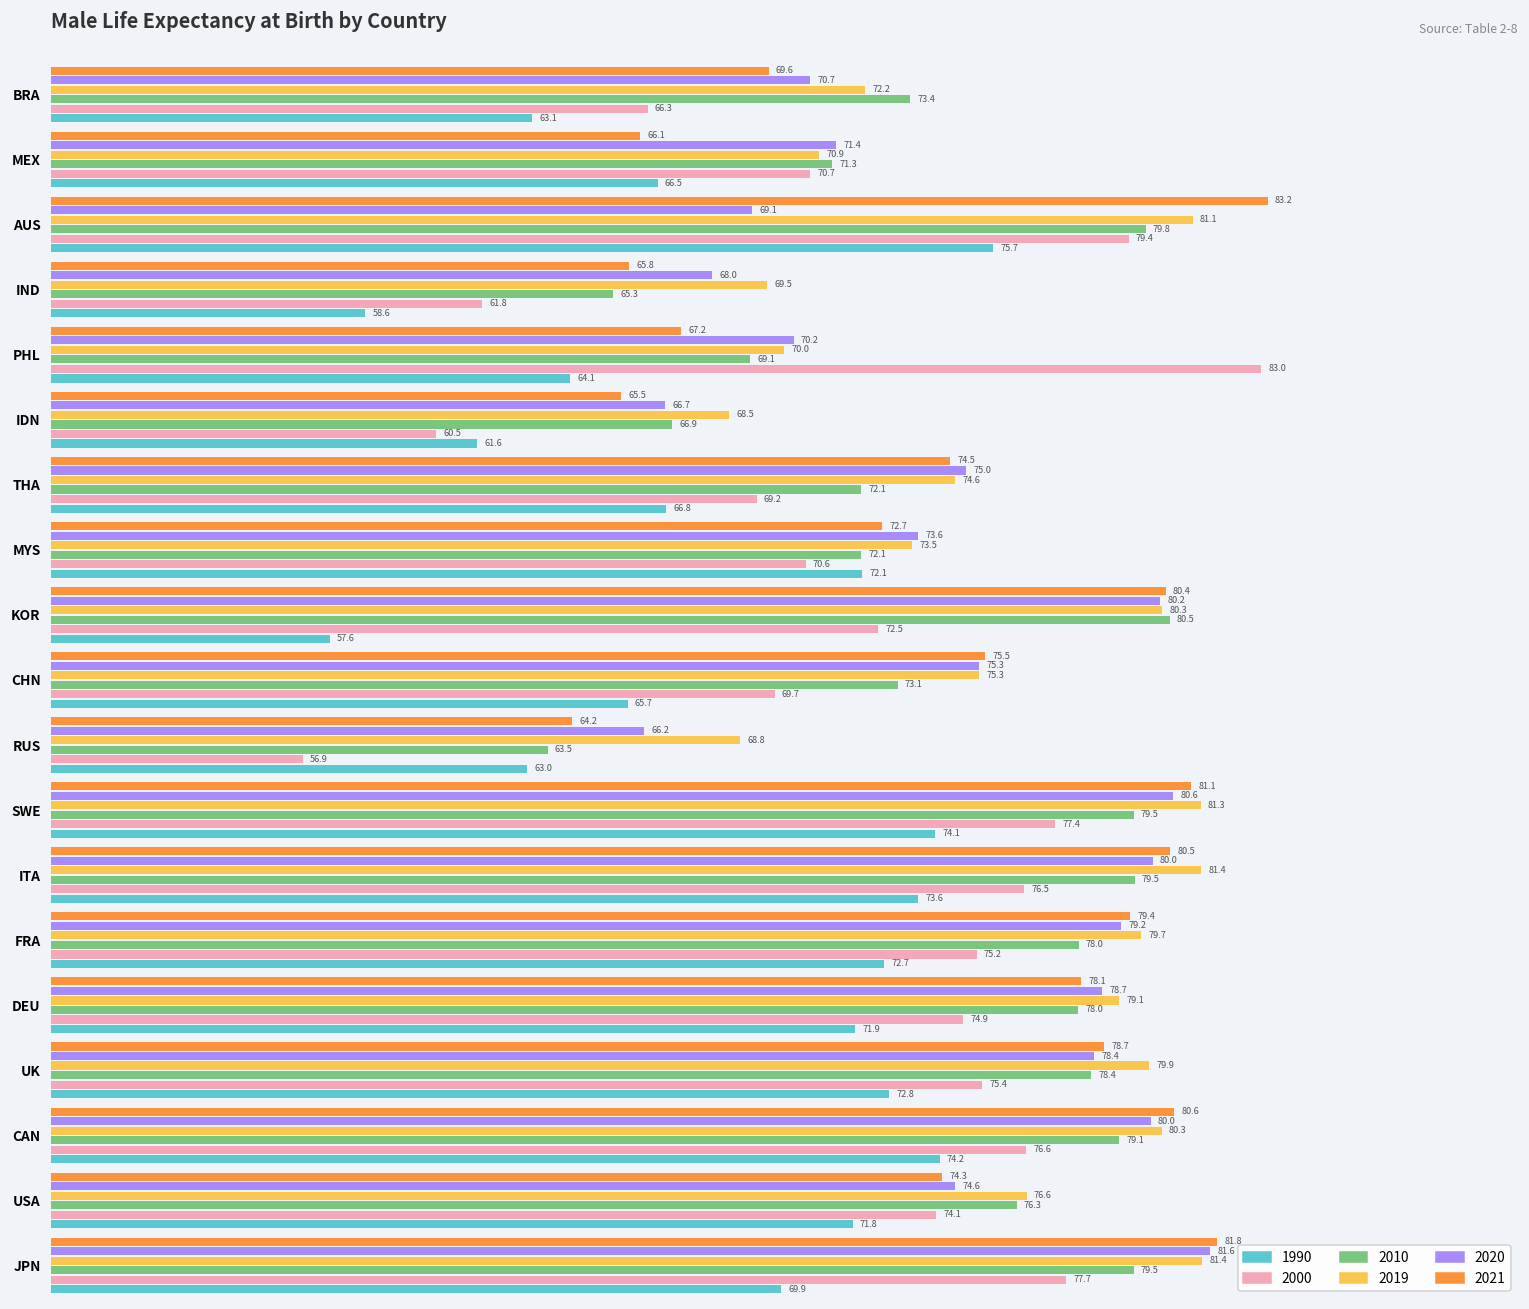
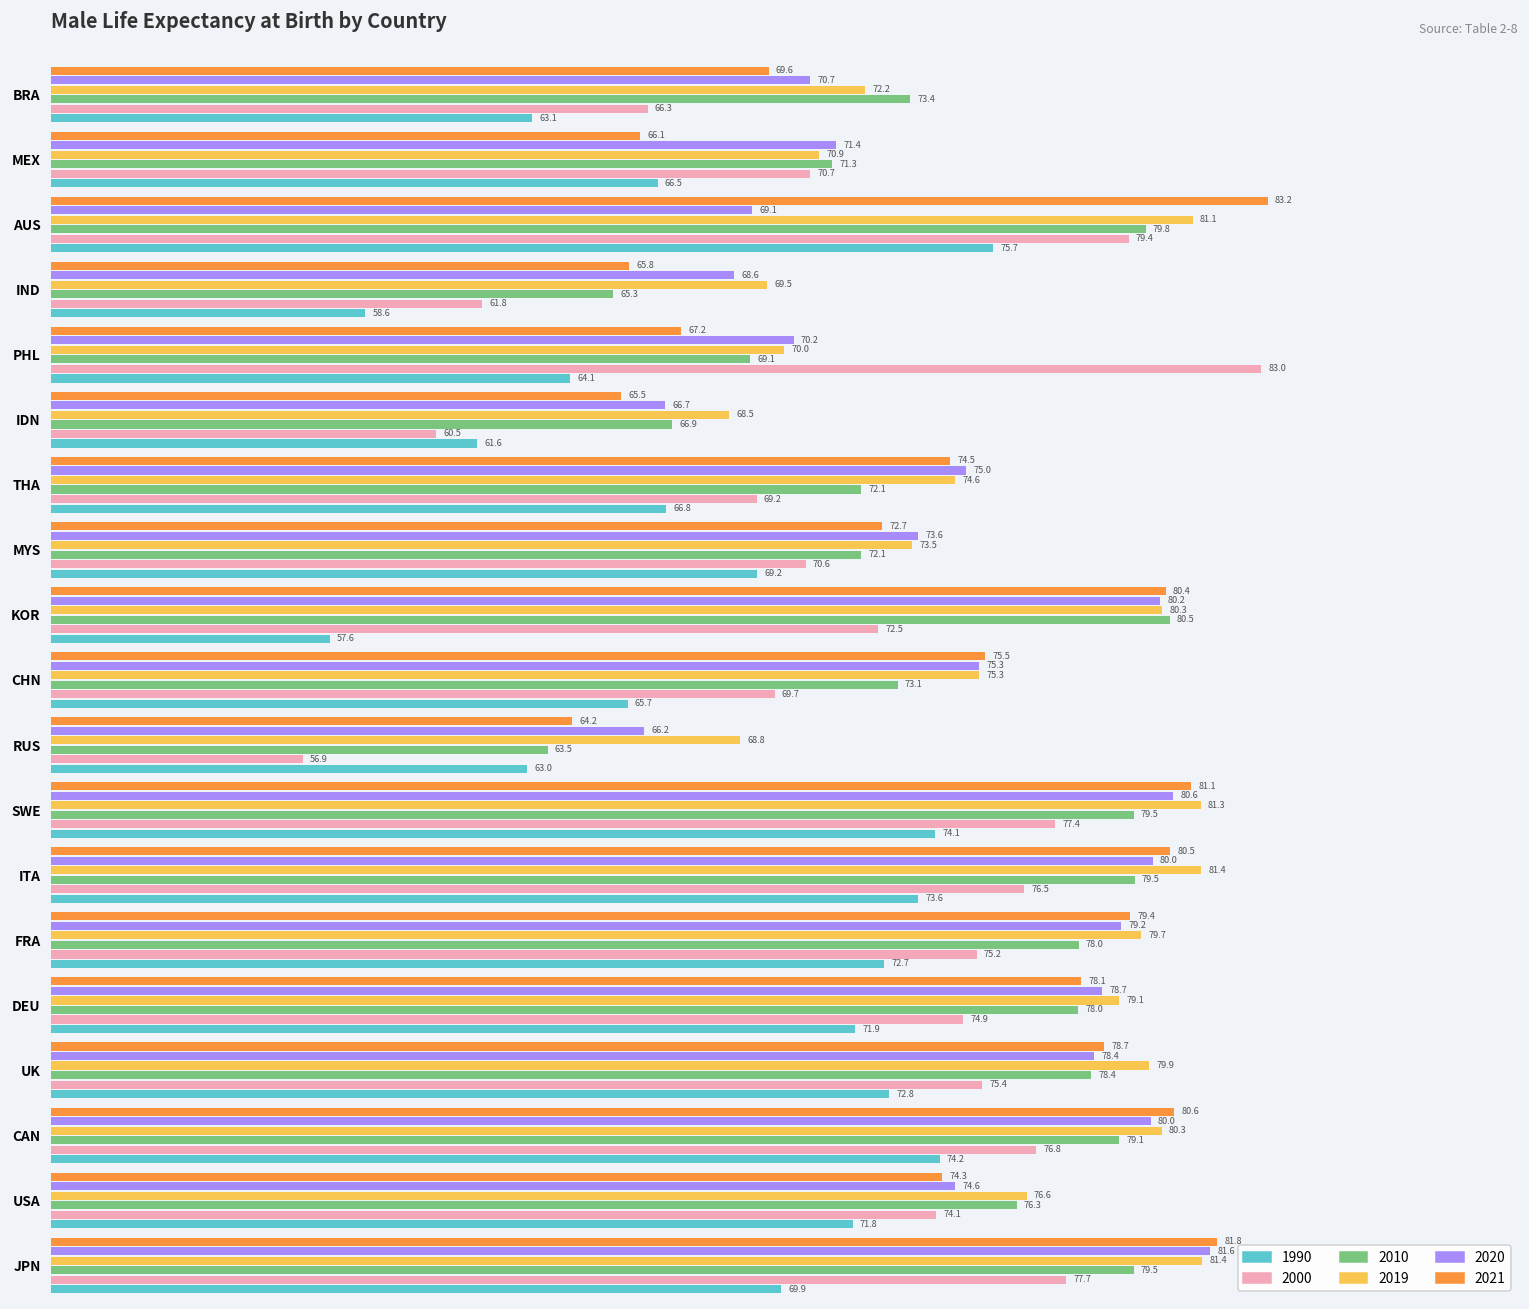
  {
    "1990": {
      "BRA": 63.1,
      "MEX": 66.5,
      "AUS": 75.7,
      "IND": 58.6,
      "PHL": 64.1,
      "IDN": 61.6,
      "THA": 66.8,
-     "MYS": 72.1,
+     "MYS": 69.2,
      "KOR": 57.6,
      "CHN": 65.7,
      "RUS": 63.0,
      "SWE": 74.1,
      "ITA": 73.6,
      "FRA": 72.7,
      "DEU": 71.9,
      "UK": 72.8,
      "CAN": 74.2,
      "USA": 71.8,
      "JPN": 69.9
    },
    "2000": {
      "BRA": 66.3,
      "MEX": 70.7,
      "AUS": 79.4,
      "IND": 61.8,
      "PHL": 83.0,
      "IDN": 60.5,
      "THA": 69.2,
      "MYS": 70.6,
      "KOR": 72.5,
      "CHN": 69.7,
      "RUS": 56.9,
      "SWE": 77.4,
      "ITA": 76.5,
      "FRA": 75.2,
      "DEU": 74.9,
      "UK": 75.4,
-     "CAN": 76.6,
+     "CAN": 76.8,
      "USA": 74.1,
      "JPN": 77.7
    },
    "2010": {
      "BRA": 73.4,
      "MEX": 71.3,
      "AUS": 79.8,
      "IND": 65.3,
      "PHL": 69.1,
      "IDN": 66.9,
      "THA": 72.1,
      "MYS": 72.1,
      "KOR": 80.5,
      "CHN": 73.1,
      "RUS": 63.5,
      "SWE": 79.5,
      "ITA": 79.5,
      "FRA": 78.0,
      "DEU": 78.0,
      "UK": 78.4,
      "CAN": 79.1,
      "USA": 76.3,
      "JPN": 79.5
    },
    "2020": {
      "BRA": 70.7,
      "MEX": 71.4,
      "AUS": 69.1,
-     "IND": 68.0,
+     "IND": 68.6,
      "PHL": 70.2,
      "IDN": 66.7,
      "THA": 75.0,
      "MYS": 73.6,
      "KOR": 80.2,
      "CHN": 75.3,
      "RUS": 66.2,
      "SWE": 80.6,
      "ITA": 80.0,
      "FRA": 79.2,
      "DEU": 78.7,
      "UK": 78.4,
      "CAN": 80.0,
      "USA": 74.6,
      "JPN": 81.6
    }
  }
